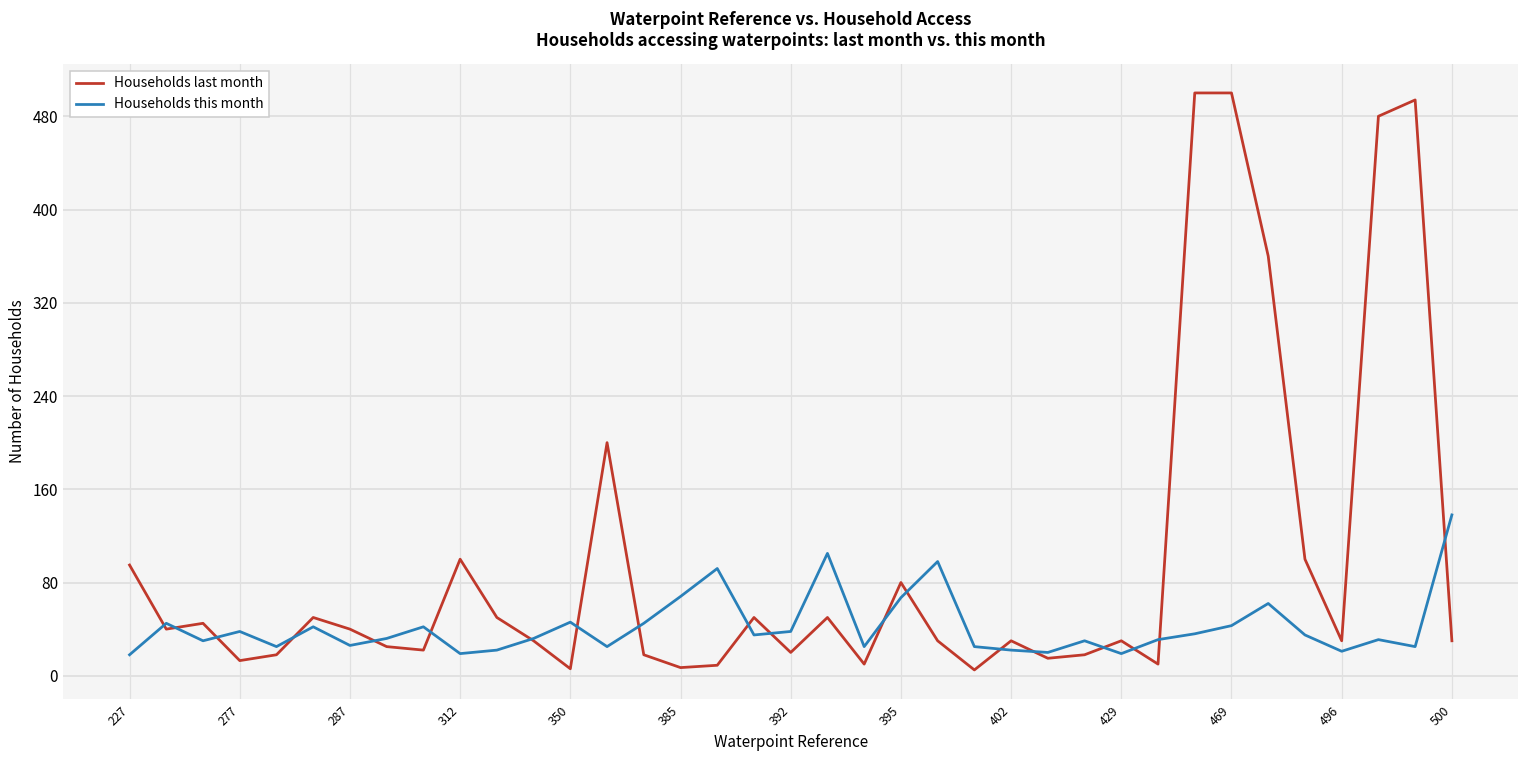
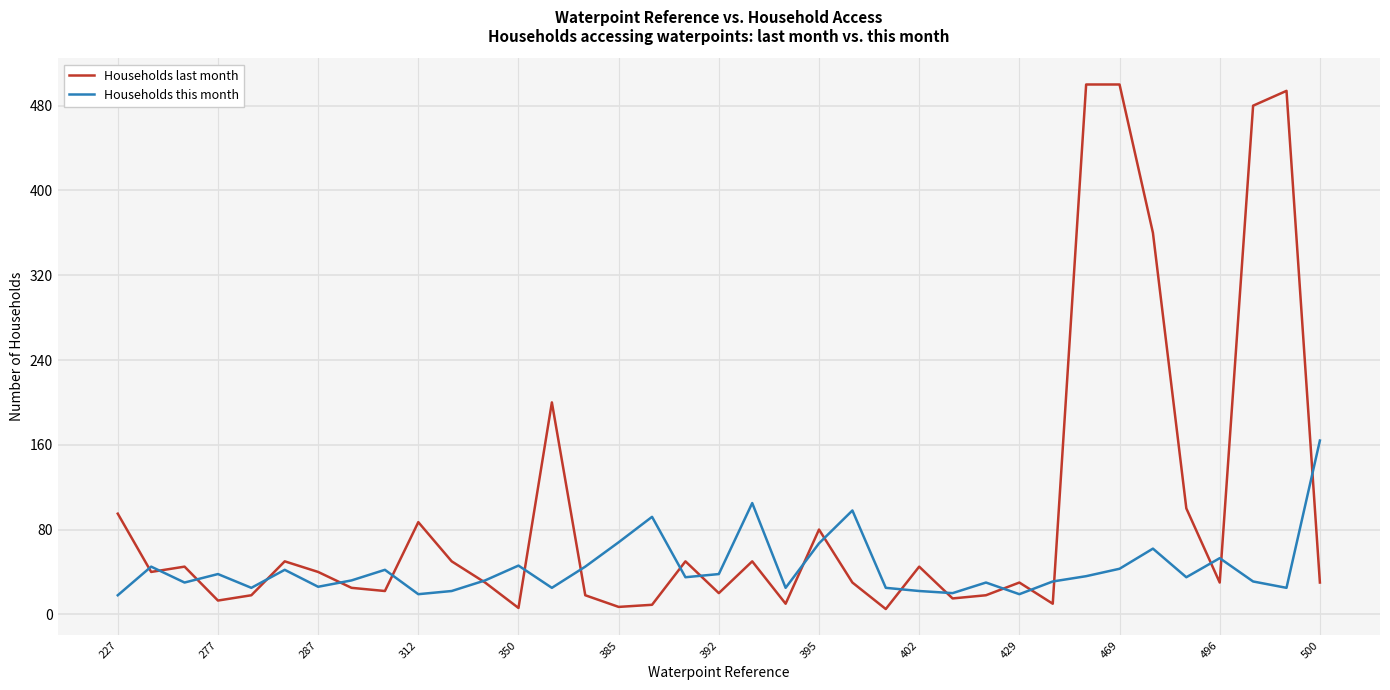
  {
    "Households last month": {
      "227": 95,
      "277": 13,
      "287": 40,
-     "312": 100,
+     "312": 87,
      "350": 6,
      "385": 7,
      "392": 20,
      "395": 80,
-     "402": 30,
+     "402": 45,
      "429": 30,
      "469": 500,
      "496": 30,
      "500": 30
    },
    "Households this month": {
      "227": 18,
      "277": 38,
      "287": 26,
      "312": 19,
      "350": 46,
      "385": 68,
      "392": 38,
      "395": 67,
      "402": 22,
      "429": 19,
      "469": 43,
-     "496": 21,
-     "500": 138
+     "496": 53,
+     "500": 164
    }
  }
